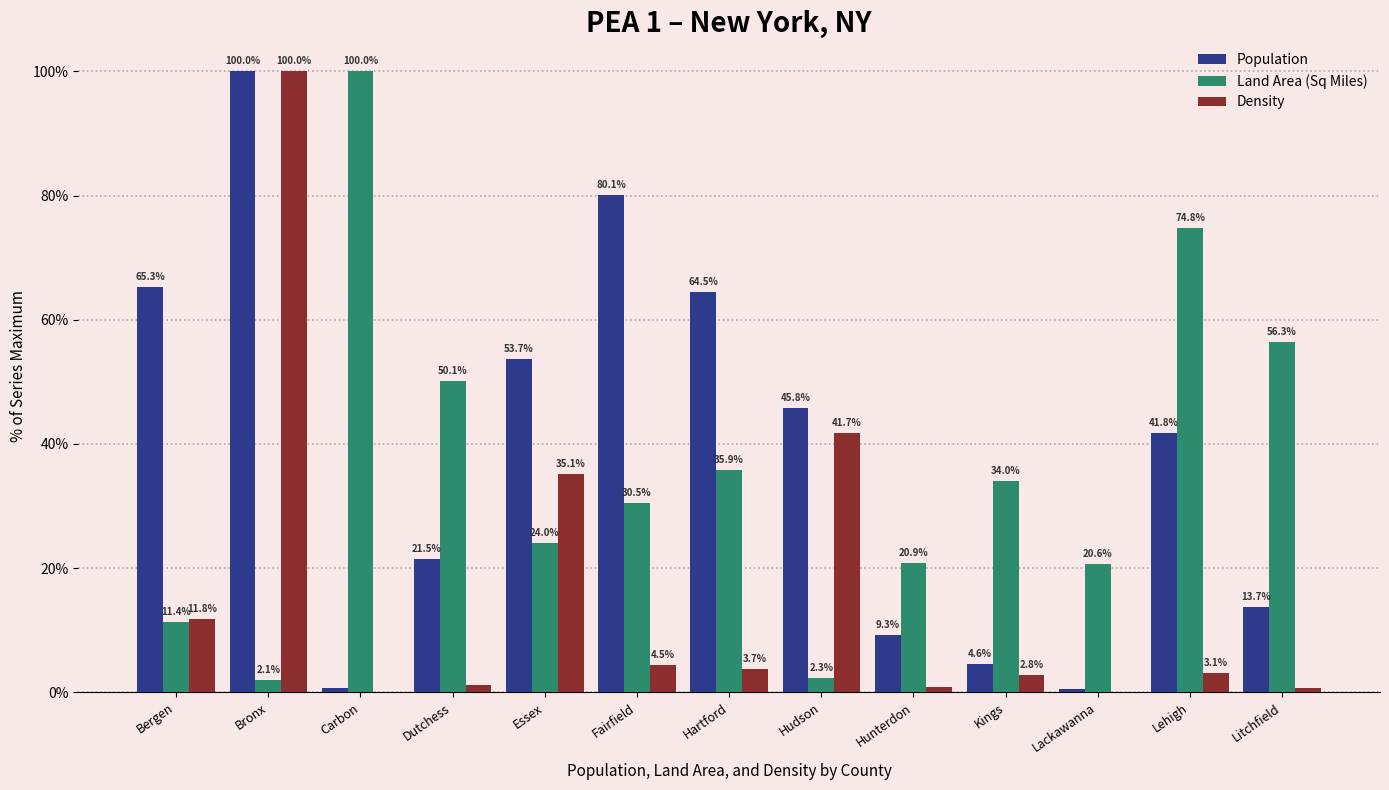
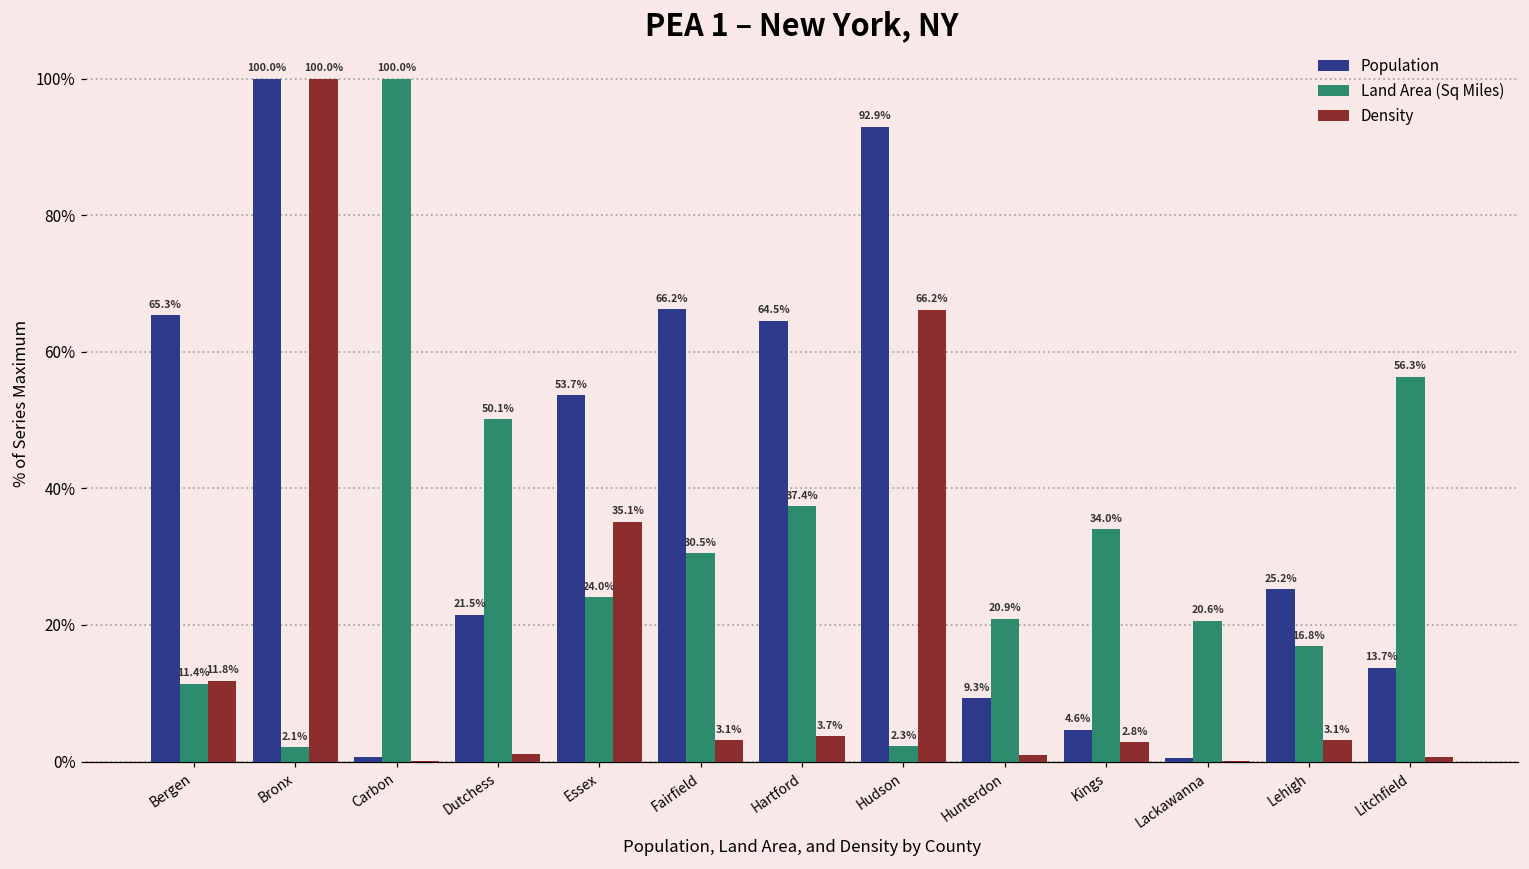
  {
    "Population": {
      "Bergen": "65.3%",
      "Bronx": "100.0%",
      "Dutchess": "21.5%",
      "Essex": "53.7%",
-     "Fairfield": "80.1%",
+     "Fairfield": "66.2%",
      "Hartford": "64.5%",
-     "Hudson": "45.8%",
+     "Hudson": "92.9%",
      "Hunterdon": "9.3%",
      "Kings": "4.6%",
-     "Lehigh": "41.8%",
+     "Lehigh": "25.2%",
      "Litchfield": "13.7%"
    },
    "Land Area (Sq Miles)": {
      "Bergen": "11.4%",
      "Bronx": "2.1%",
      "Carbon": "100.0%",
      "Dutchess": "50.1%",
      "Essex": "24.0%",
      "Fairfield": "30.5%",
-     "Hartford": "35.9%",
+     "Hartford": "37.4%",
      "Hudson": "2.3%",
      "Hunterdon": "20.9%",
      "Kings": "34.0%",
      "Lackawanna": "20.6%",
-     "Lehigh": "74.8%",
+     "Lehigh": "16.8%",
      "Litchfield": "56.3%"
    },
    "Density": {
      "Bergen": "11.8%",
      "Bronx": "100.0%",
      "Essex": "35.1%",
-     "Fairfield": "4.5%",
+     "Fairfield": "3.1%",
      "Hartford": "3.7%",
-     "Hudson": "41.7%",
+     "Hudson": "66.2%",
      "Kings": "2.8%",
      "Lehigh": "3.1%"
    }
  }
